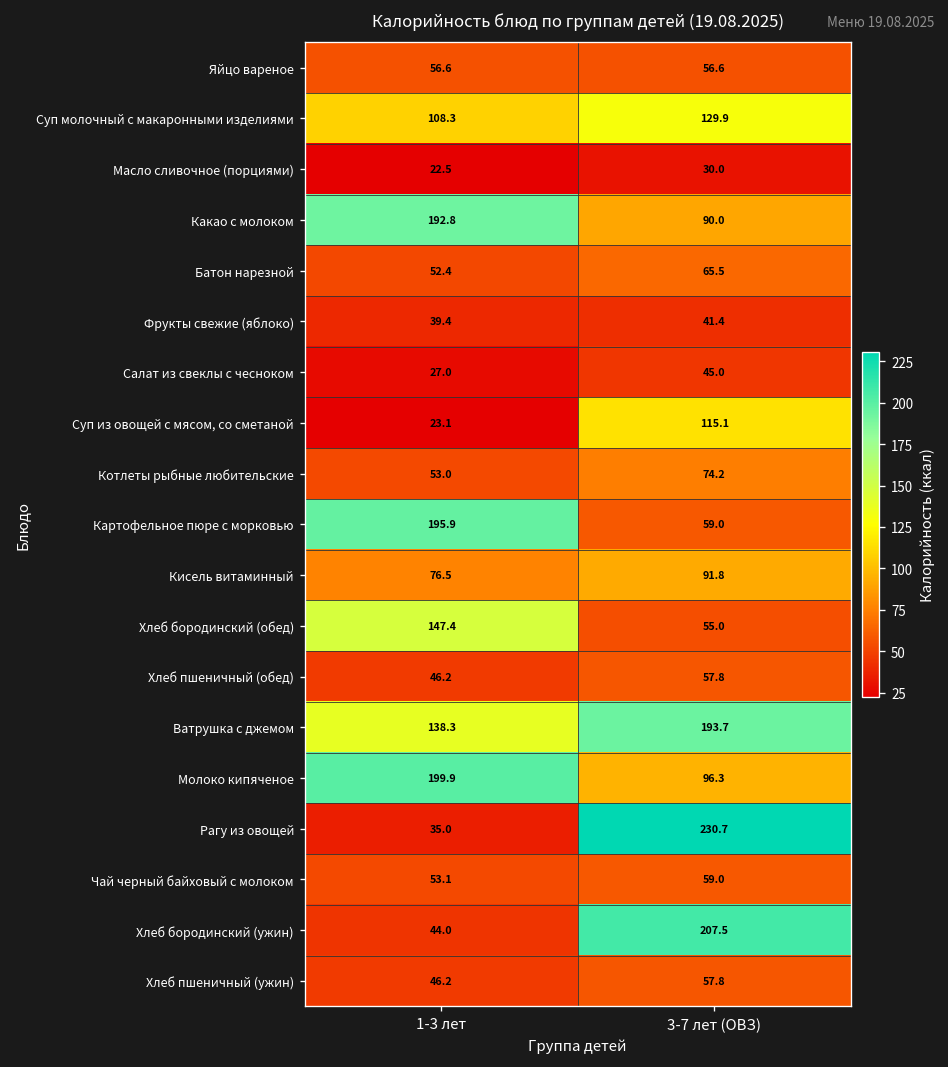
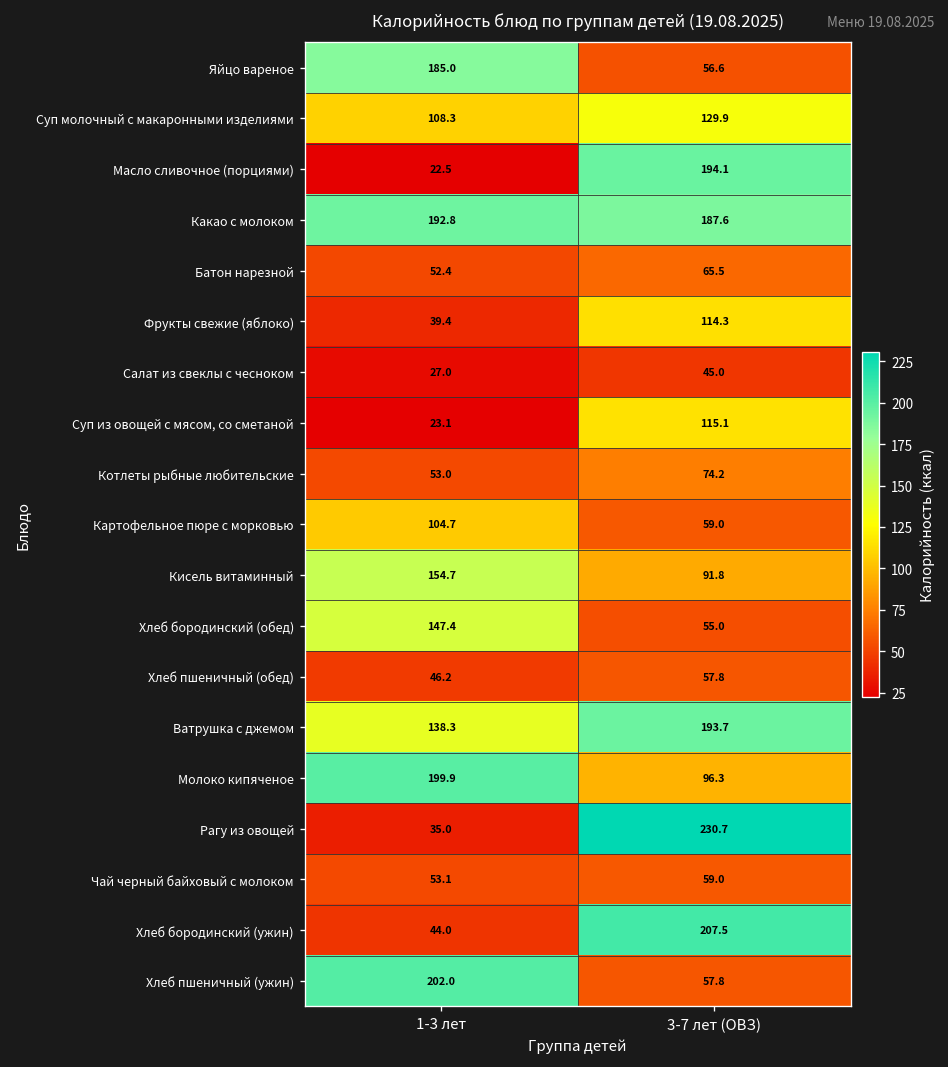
  {
    "Яйцо вареное": {
-     "1-3 лет": 56.6,
+     "1-3 лет": 185.0,
      "3-7 лет (ОВЗ)": 56.6
    },
    "Суп молочный с макаронными изделиями": {
      "1-3 лет": 108.3,
      "3-7 лет (ОВЗ)": 129.9
    },
    "Масло сливочное (порциями)": {
      "1-3 лет": 22.5,
-     "3-7 лет (ОВЗ)": 30.0
+     "3-7 лет (ОВЗ)": 194.1
    },
    "Какао с молоком": {
      "1-3 лет": 192.8,
-     "3-7 лет (ОВЗ)": 90.0
+     "3-7 лет (ОВЗ)": 187.6
    },
    "Батон нарезной": {
      "1-3 лет": 52.4,
      "3-7 лет (ОВЗ)": 65.5
    },
    "Фрукты свежие (яблоко)": {
      "1-3 лет": 39.4,
-     "3-7 лет (ОВЗ)": 41.4
+     "3-7 лет (ОВЗ)": 114.3
    },
    "Салат из свеклы с чесноком": {
      "1-3 лет": 27.0,
      "3-7 лет (ОВЗ)": 45.0
    },
    "Суп из овощей с мясом, со сметаной": {
      "1-3 лет": 23.1,
      "3-7 лет (ОВЗ)": 115.1
    },
    "Котлеты рыбные любительские": {
      "1-3 лет": 53.0,
      "3-7 лет (ОВЗ)": 74.2
    },
    "Картофельное пюре с морковью": {
-     "1-3 лет": 195.9,
+     "1-3 лет": 104.7,
      "3-7 лет (ОВЗ)": 59.0
    },
    "Кисель витаминный": {
-     "1-3 лет": 76.5,
+     "1-3 лет": 154.7,
      "3-7 лет (ОВЗ)": 91.8
    },
    "Хлеб бородинский (обед)": {
      "1-3 лет": 147.4,
      "3-7 лет (ОВЗ)": 55.0
    },
    "Хлеб пшеничный (обед)": {
      "1-3 лет": 46.2,
      "3-7 лет (ОВЗ)": 57.8
    },
    "Ватрушка с джемом": {
      "1-3 лет": 138.3,
      "3-7 лет (ОВЗ)": 193.7
    },
    "Молоко кипяченое": {
      "1-3 лет": 199.9,
      "3-7 лет (ОВЗ)": 96.3
    },
    "Рагу из овощей": {
      "1-3 лет": 35.0,
      "3-7 лет (ОВЗ)": 230.7
    },
    "Чай черный байховый с молоком": {
      "1-3 лет": 53.1,
      "3-7 лет (ОВЗ)": 59.0
    },
    "Хлеб бородинский (ужин)": {
      "1-3 лет": 44.0,
      "3-7 лет (ОВЗ)": 207.5
    },
    "Хлеб пшеничный (ужин)": {
-     "1-3 лет": 46.2,
+     "1-3 лет": 202.0,
      "3-7 лет (ОВЗ)": 57.8
    }
  }
